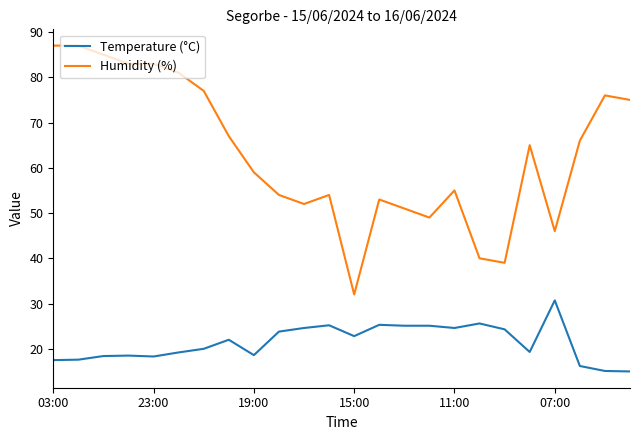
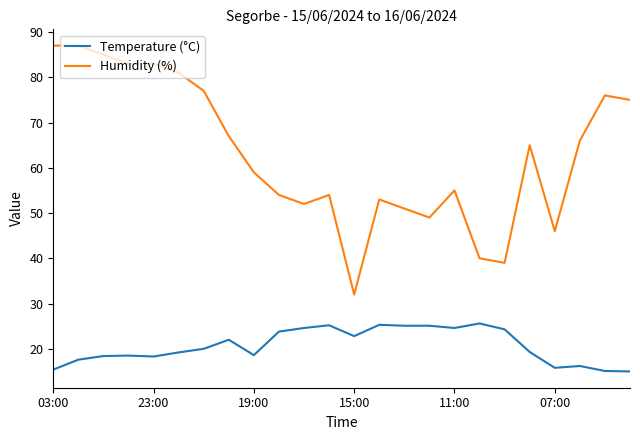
  {
    "Temperature (°C)": {
-     "03:00": 18,
+     "03:00": 15,
      "23:00": 18,
      "19:00": 19,
      "15:00": 23,
      "11:00": 25,
-     "07:00": 31
+     "07:00": 16
    },
    "Humidity (%)": {
      "03:00": 87,
      "19:00": 59,
      "15:00": 32,
      "11:00": 55,
      "07:00": 46
    }
  }
